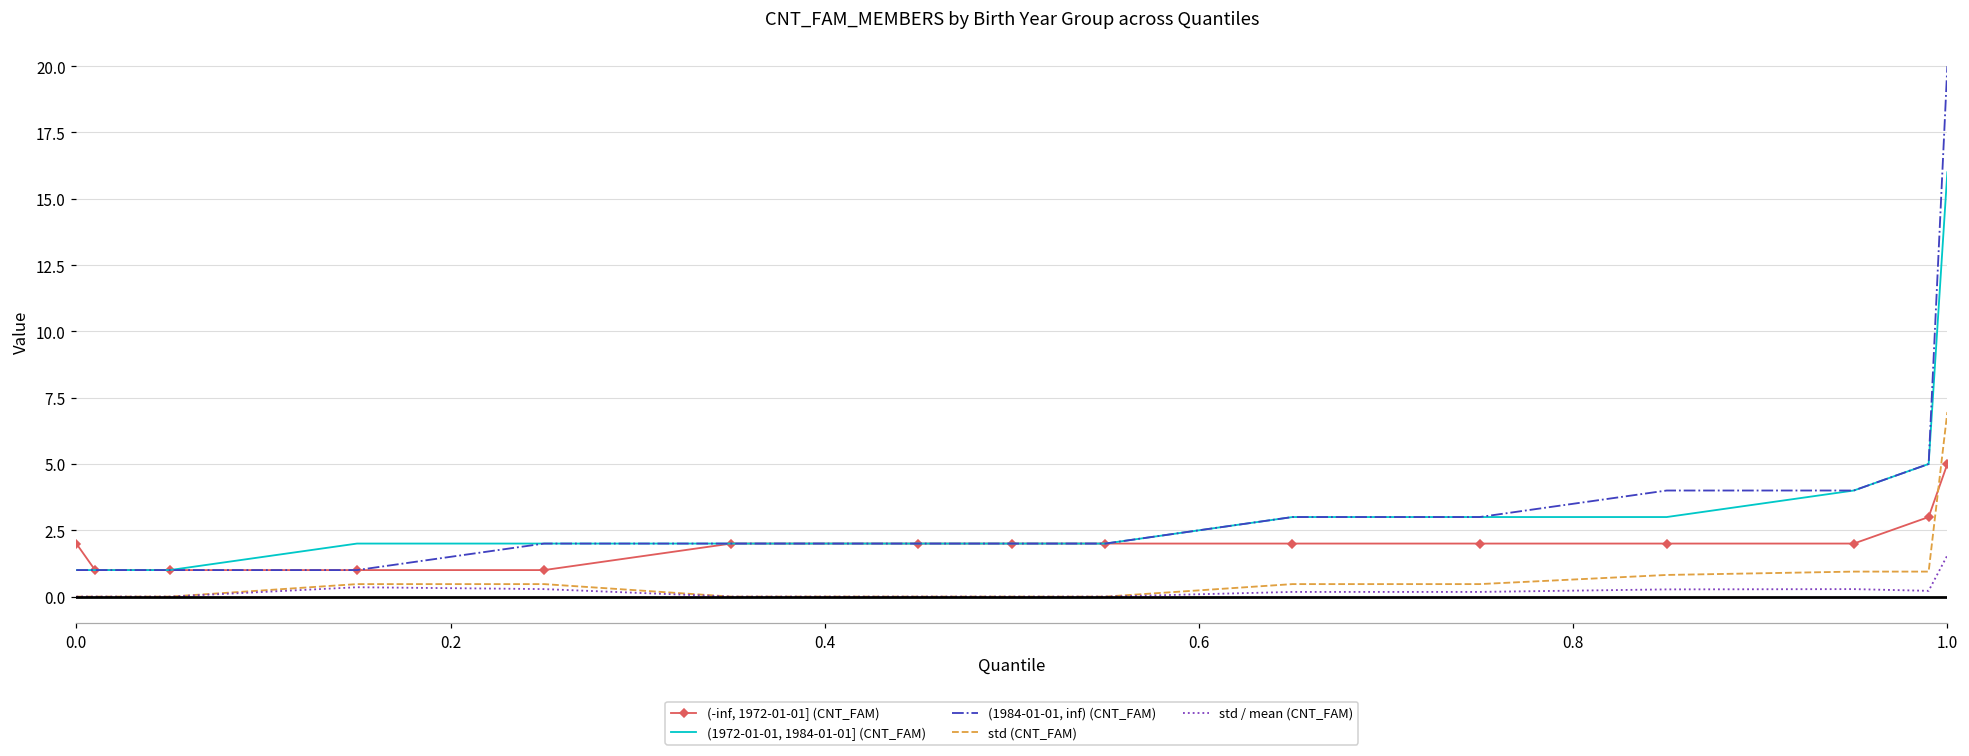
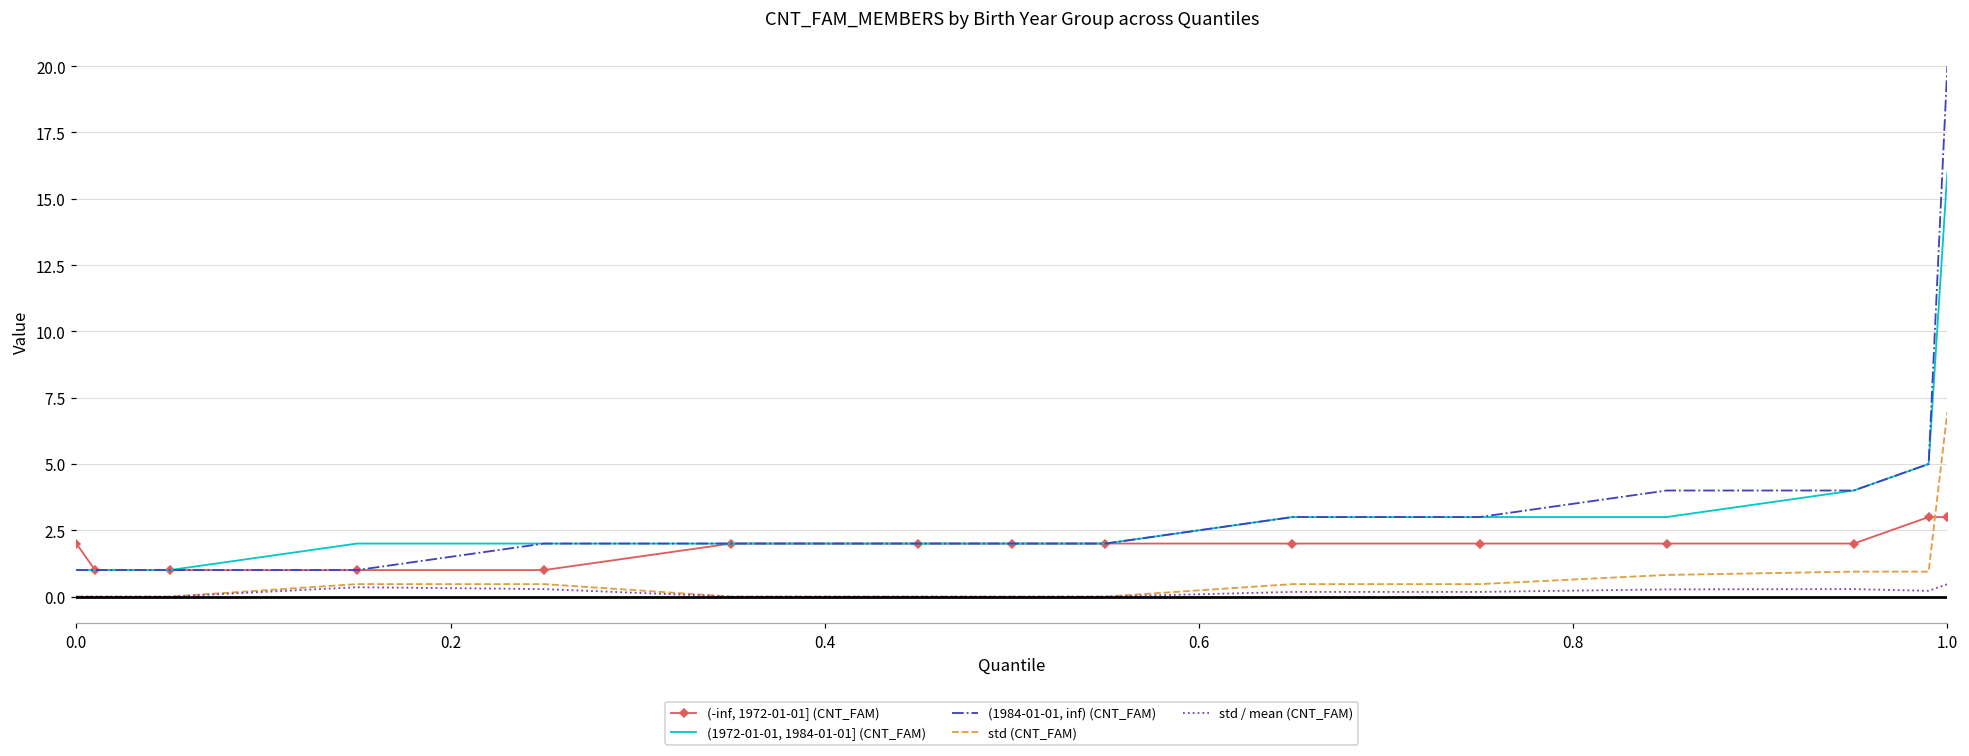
  {
    "(-inf, 1972-01-01] (CNT_FAM)": {
      "0.0": 2,
-     "1.0": 5
+     "1.0": 3
    },
    "(1972-01-01, 1984-01-01] (CNT_FAM)": {
      "1.0": 16.0
    },
    "(1984-01-01, inf) (CNT_FAM)": {
      "1.0": 20.0
    },
    "std (CNT_FAM)": {
      "1.0": 7.0
    },
    "std / mean (CNT_FAM)": {
-     "1.0": 1.6
+     "1.0": 0.5
    }
  }
